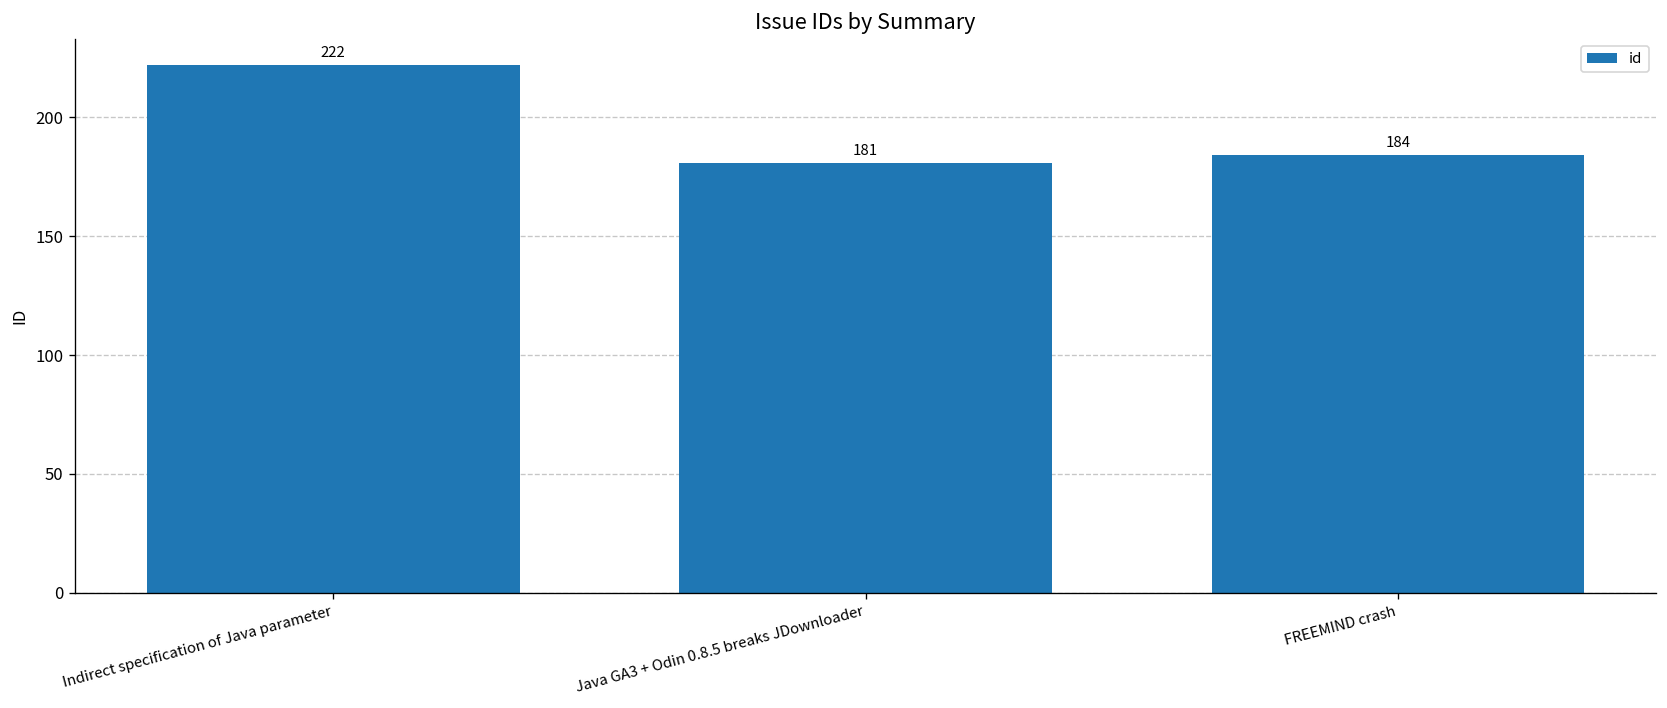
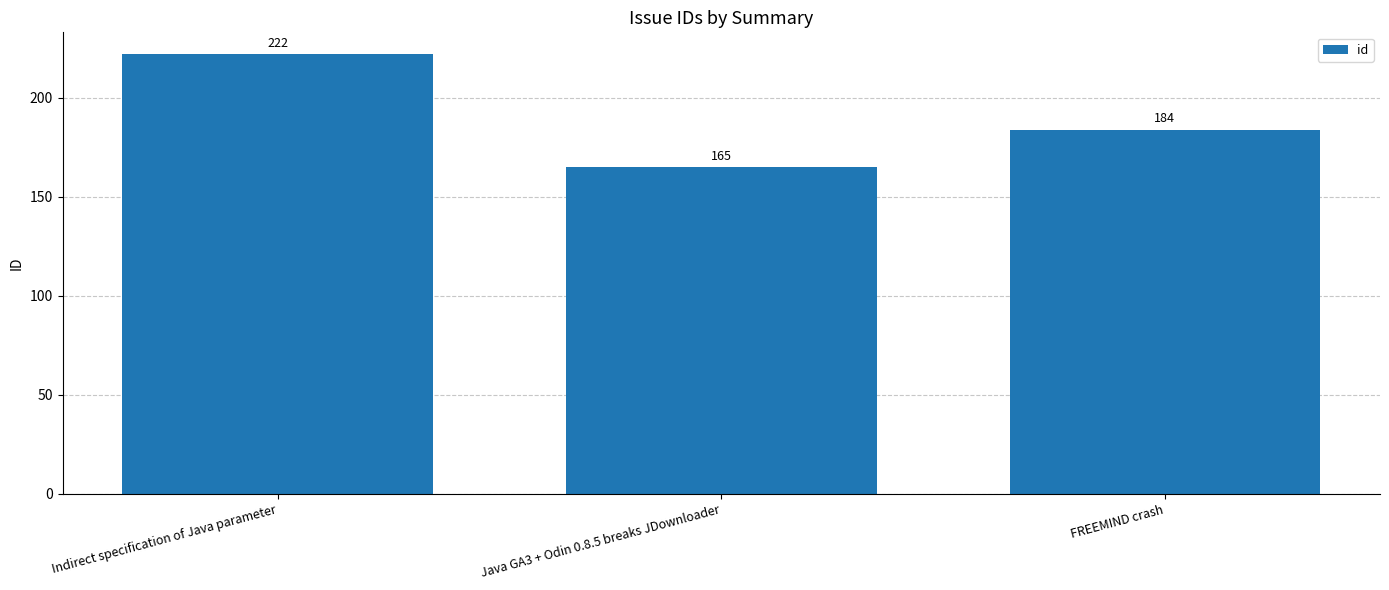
  {
    "Indirect specification of Java parameter": 222,
-   "Java GA3 + Odin 0.8.5 breaks JDownloader": 181,
+   "Java GA3 + Odin 0.8.5 breaks JDownloader": 165,
    "FREEMIND crash": 184
  }
